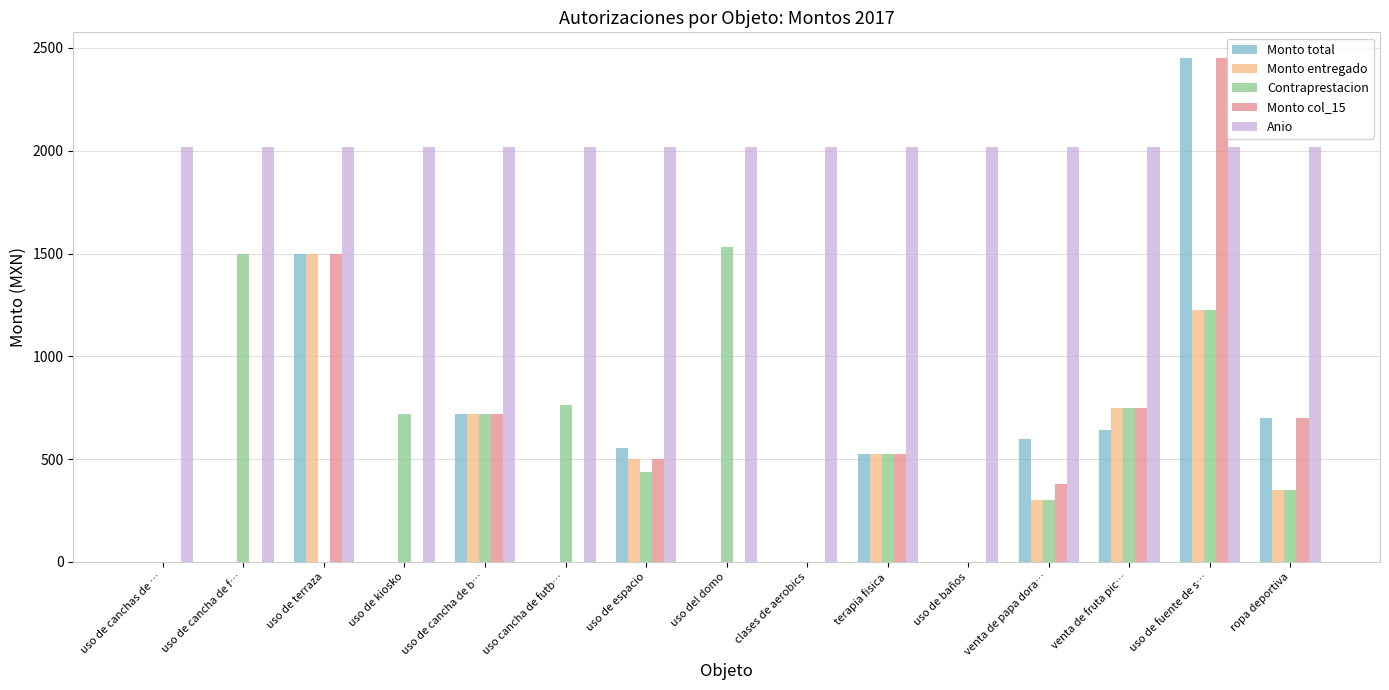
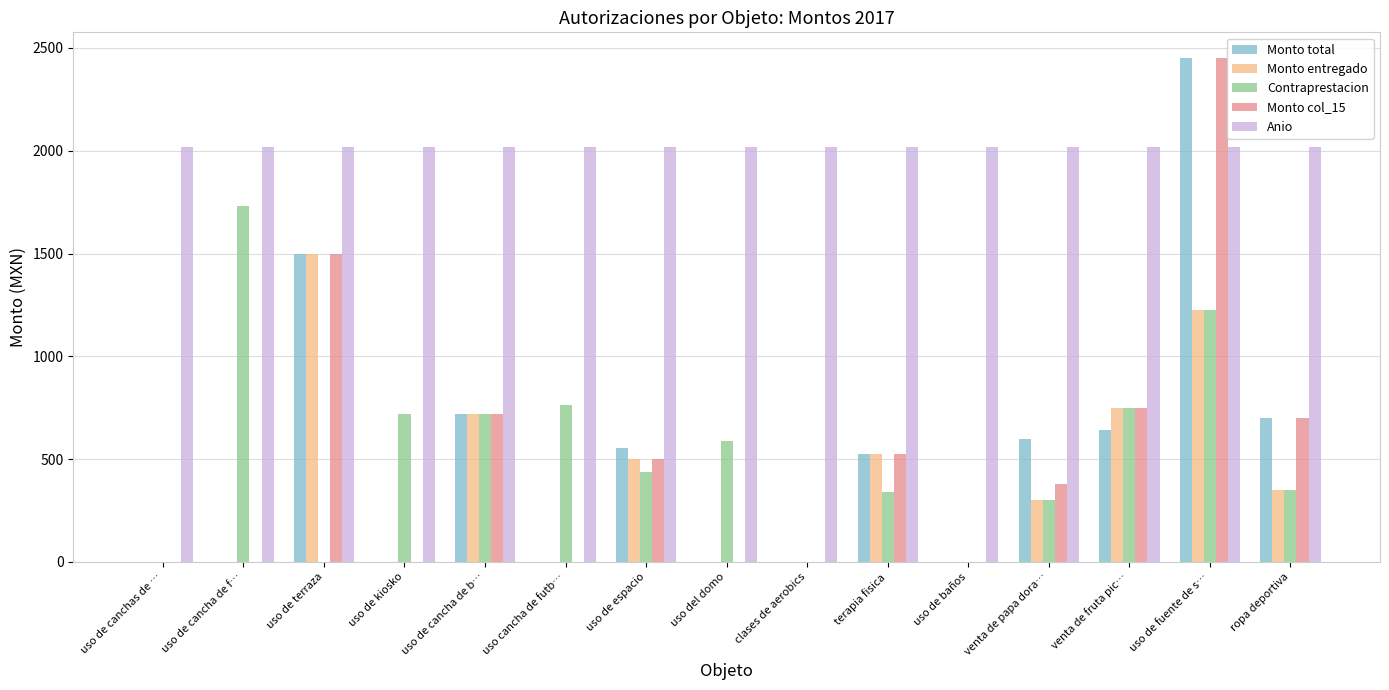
  {
    "Monto total": {
      "uso de canchas de …": 0,
      "uso de cancha de f…": 0,
      "uso de terraza": 1500,
      "uso de kiosko": 0,
      "uso de cancha de b…": 720,
      "uso cancha de futb…": 0,
      "uso de espacio": 560,
      "uso del domo": 0,
      "clases de aerobics": 0,
      "terapia fisica": 530,
      "uso de baños": 0,
      "venta de papa dora…": 600,
      "venta de fruta pic…": 640,
      "uso de fuente de s…": 2450,
      "ropa deportiva": 700
    },
    "Contraprestacion": {
      "uso de canchas de …": 0,
-     "uso de cancha de f…": 1500,
+     "uso de cancha de f…": 1730,
      "uso de terraza": 0,
      "uso de kiosko": 720,
      "uso de cancha de b…": 720,
      "uso cancha de futb…": 760,
      "uso de espacio": 440,
-     "uso del domo": 1530,
+     "uso del domo": 590,
      "clases de aerobics": 0,
-     "terapia fisica": 530,
+     "terapia fisica": 340,
      "uso de baños": 0,
      "venta de papa dora…": 300,
      "venta de fruta pic…": 750,
      "uso de fuente de s…": 1230,
      "ropa deportiva": 350
    },
    "Anio": {
      "uso de canchas de …": 2020,
      "uso de cancha de f…": 2020,
      "uso de terraza": 2020,
      "uso de kiosko": 2020,
      "uso de cancha de b…": 2020,
      "uso cancha de futb…": 2020,
      "uso de espacio": 2020,
      "uso del domo": 2020,
      "clases de aerobics": 2020,
      "terapia fisica": 2020,
      "uso de baños": 2020,
      "venta de papa dora…": 2020,
      "venta de fruta pic…": 2020,
      "uso de fuente de s…": 2020,
      "ropa deportiva": 2020
    }
  }
